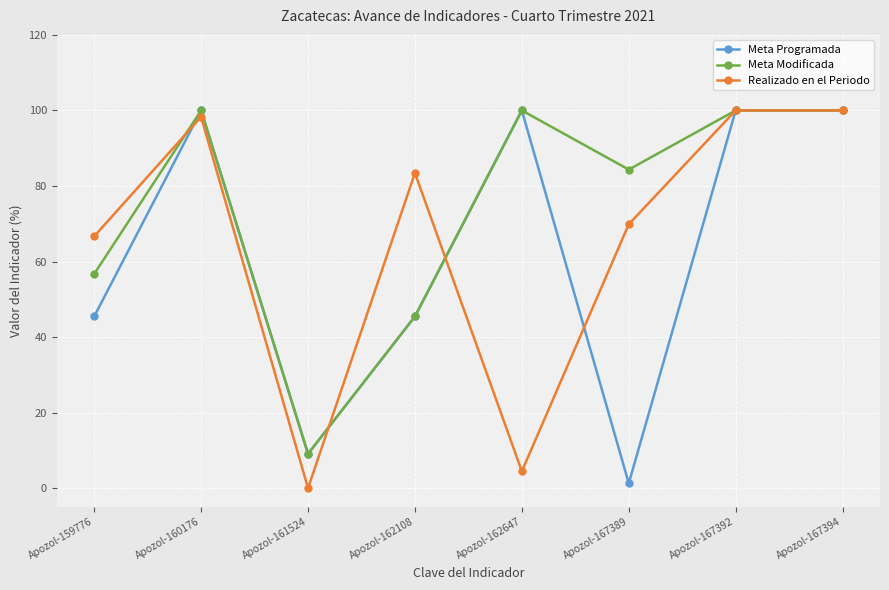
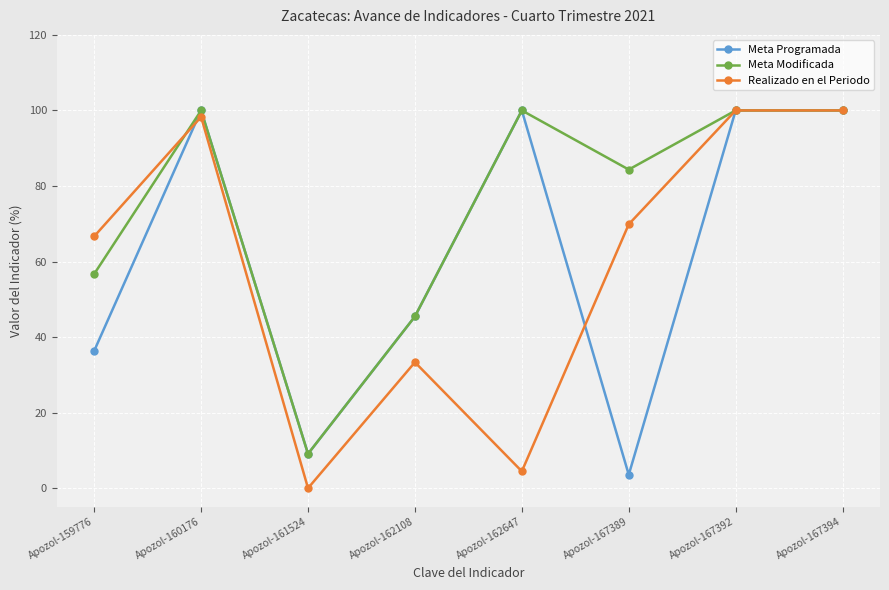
  {
    "Meta Programada": {
-     "Apozol-159776": 45,
-     "Apozol-167389": 1
+     "Apozol-159776": 36,
+     "Apozol-167389": 4
    },
    "Meta Modificada": {
      "Apozol-159776": 57,
      "Apozol-167389": 84
    },
    "Realizado en el Periodo": {
      "Apozol-159776": 67,
      "Apozol-160176": 98,
      "Apozol-161524": 0,
-     "Apozol-162108": 83,
+     "Apozol-162108": 33,
      "Apozol-162647": 4,
      "Apozol-167389": 70
    }
  }
